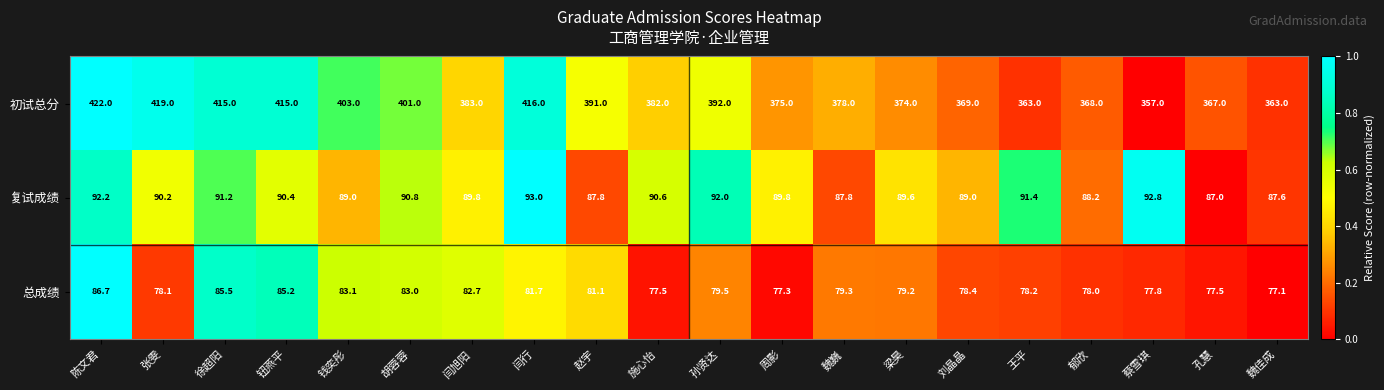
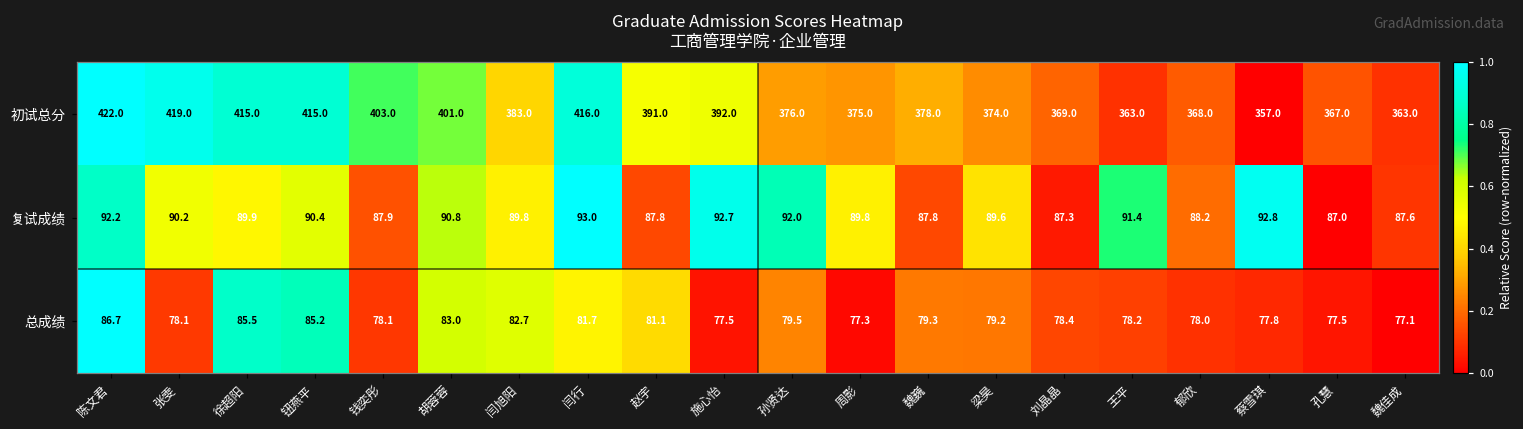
  {
    "初试总分": {
      "陈文君": 422.0,
      "张雯": 419.0,
      "徐超阳": 415.0,
      "钮燕平": 415.0,
      "钱奕彤": 403.0,
      "胡蓉蓉": 401.0,
      "闫旭阳": 383.0,
      "闫行": 416.0,
      "赵宇": 391.0,
-     "施心怡": 382.0,
-     "孙贤达": 392.0,
+     "施心怡": 392.0,
+     "孙贤达": 376.0,
      "周影": 375.0,
      "魏巍": 378.0,
      "梁昊": 374.0,
      "刘晶晶": 369.0,
      "王平": 363.0,
      "郁欣": 368.0,
      "蔡雪琪": 357.0,
      "孔慧": 367.0,
      "魏佳成": 363.0
    },
    "复试成绩": {
      "陈文君": 92.2,
      "张雯": 90.2,
-     "徐超阳": 91.2,
+     "徐超阳": 89.9,
      "钮燕平": 90.4,
-     "钱奕彤": 89.0,
+     "钱奕彤": 87.9,
      "胡蓉蓉": 90.8,
      "闫旭阳": 89.8,
      "闫行": 93.0,
      "赵宇": 87.8,
-     "施心怡": 90.6,
+     "施心怡": 92.7,
      "孙贤达": 92.0,
      "周影": 89.8,
      "魏巍": 87.8,
      "梁昊": 89.6,
-     "刘晶晶": 89.0,
+     "刘晶晶": 87.3,
      "王平": 91.4,
      "郁欣": 88.2,
      "蔡雪琪": 92.8,
      "孔慧": 87.0,
      "魏佳成": 87.6
    },
    "总成绩": {
      "陈文君": 86.7,
      "张雯": 78.1,
      "徐超阳": 85.5,
      "钮燕平": 85.2,
-     "钱奕彤": 83.1,
+     "钱奕彤": 78.1,
      "胡蓉蓉": 83.0,
      "闫旭阳": 82.7,
      "闫行": 81.7,
      "赵宇": 81.1,
      "施心怡": 77.5,
      "孙贤达": 79.5,
      "周影": 77.3,
      "魏巍": 79.3,
      "梁昊": 79.2,
      "刘晶晶": 78.4,
      "王平": 78.2,
      "郁欣": 78.0,
      "蔡雪琪": 77.8,
      "孔慧": 77.5,
      "魏佳成": 77.1
    }
  }
